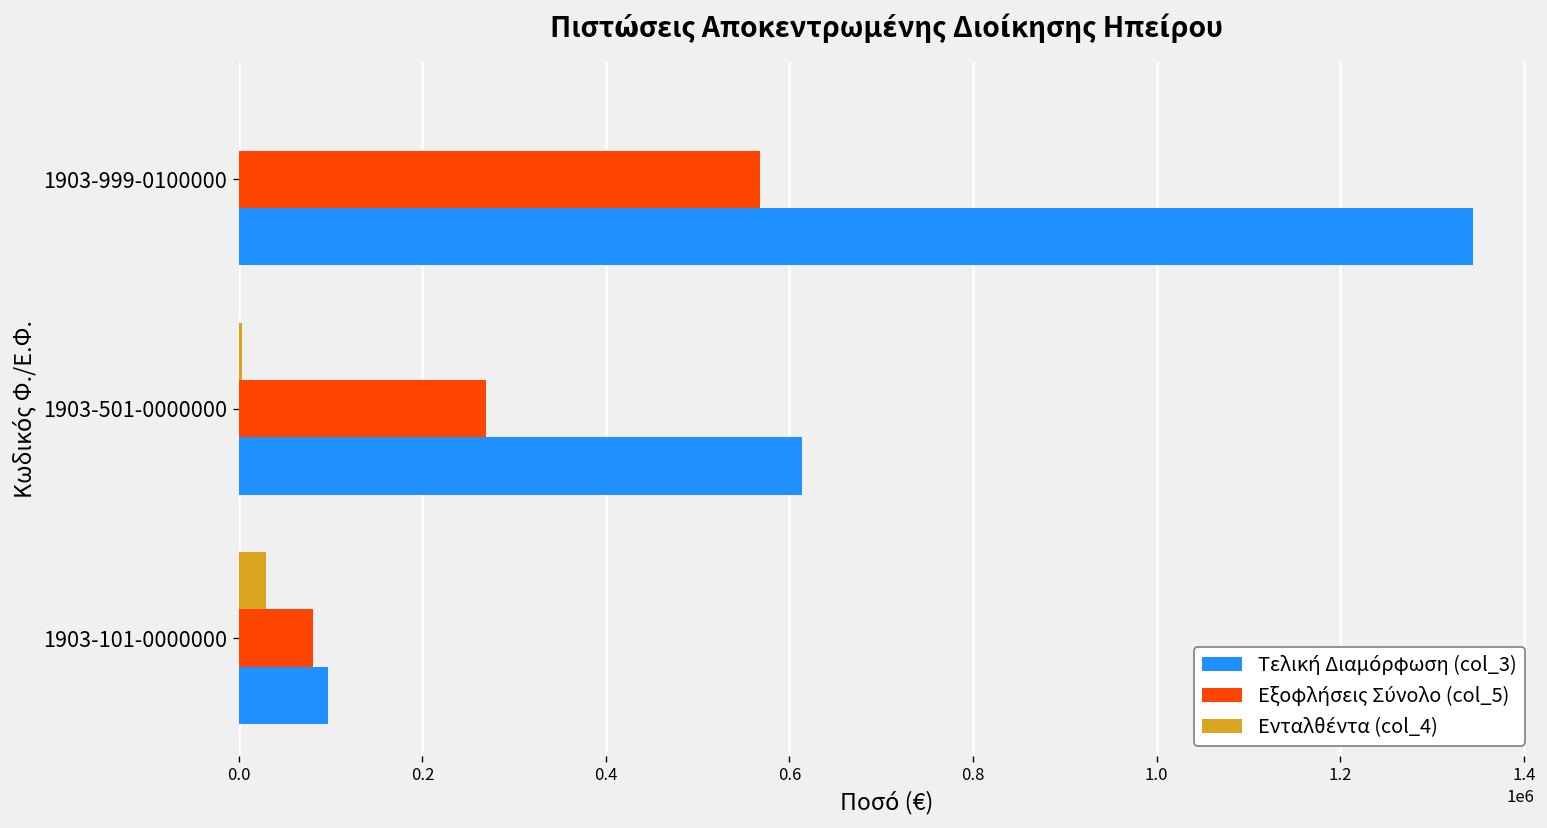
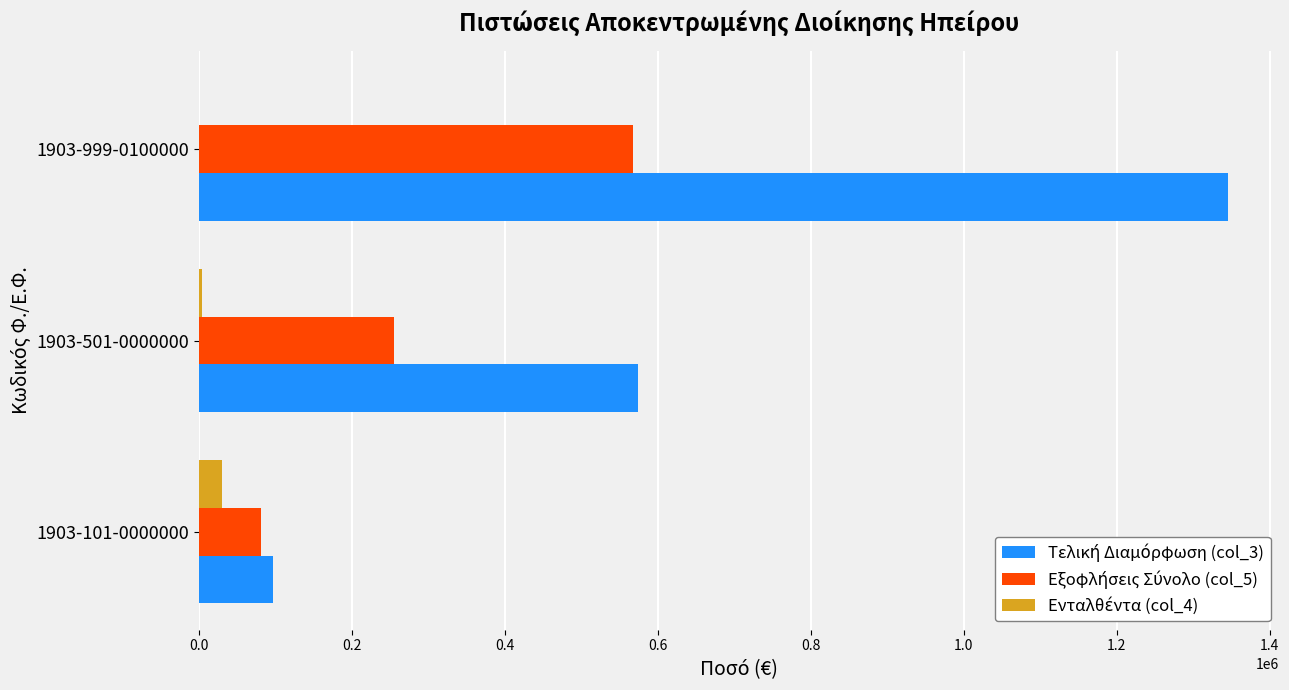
  {
    "Τελική Διαμόρφωση (col_3)": {
      "1903-999-0100000": 1340000,
-     "1903-501-0000000": 610000,
+     "1903-501-0000000": 570000,
      "1903-101-0000000": 100000
    },
    "Εξοφλήσεις Σύνολο (col_5)": {
      "1903-999-0100000": 570000,
-     "1903-501-0000000": 270000,
+     "1903-501-0000000": 250000,
      "1903-101-0000000": 80000
    },
    "Ενταλθέντα (col_4)": {
      "1903-999-0100000": 0,
      "1903-501-0000000": 0,
      "1903-101-0000000": 30000
    }
  }
